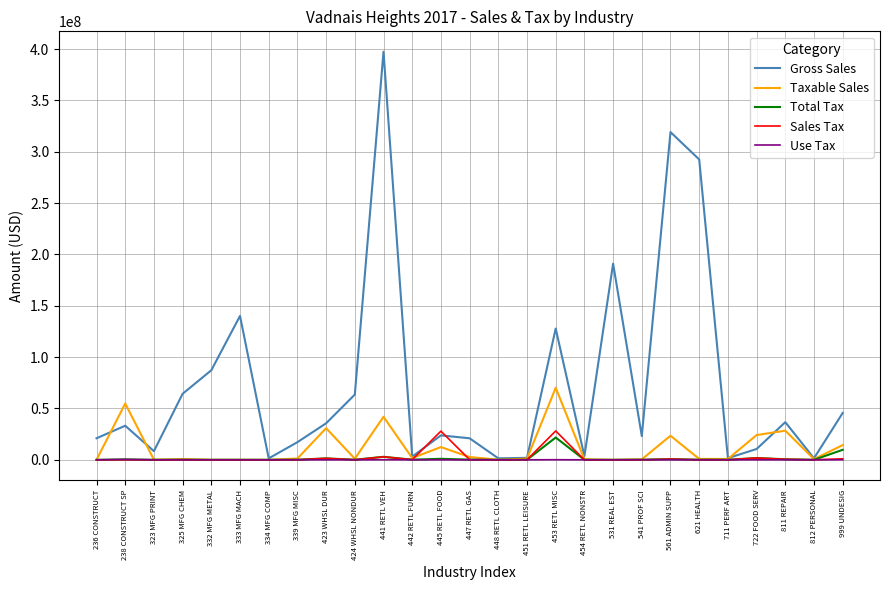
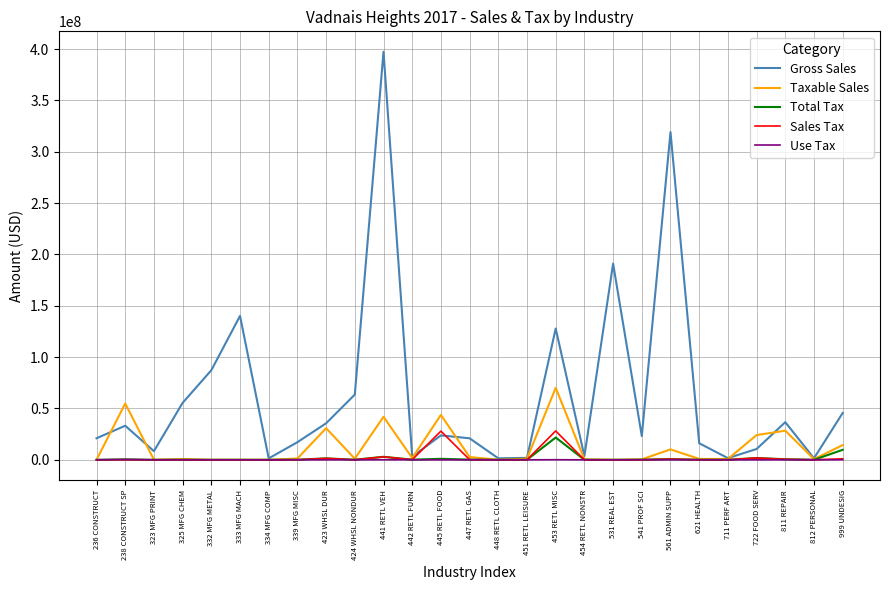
  {
    "Gross Sales": {
      "236 CONSTRUCT": 21000000,
      "238 CONSTRUCT SP": 33000000,
      "323 MFG PRINT": 8000000,
-     "325 MFG CHEM": 64000000,
+     "325 MFG CHEM": 55000000,
      "332 MFG METAL": 87000000,
      "333 MFG MACH": 140000000,
      "339 MFG MISC": 17000000,
      "423 WHSL DUR": 36000000,
      "424 WHSL NONDUR": 64000000,
      "441 RETL VEH": 397000000,
      "445 RETL FOOD": 24000000,
      "447 RETL GAS": 21000000,
      "453 RETL MISC": 128000000,
      "454 RETL NONSTR": 4000000,
      "531 REAL EST": 191000000,
      "541 PROF SCI": 23000000,
      "561 ADMIN SUPP": 319000000,
-     "621 HEALTH": 292000000,
+     "621 HEALTH": 16000000,
      "722 FOOD SERV": 11000000,
      "811 REPAIR": 37000000,
      "999 UNDESIG": 46000000
    },
    "Taxable Sales": {
      "238 CONSTRUCT SP": 55000000,
      "423 WHSL DUR": 31000000,
      "441 RETL VEH": 42000000,
-     "445 RETL FOOD": 12000000,
+     "445 RETL FOOD": 44000000,
      "447 RETL GAS": 3000000,
      "453 RETL MISC": 70000000,
-     "561 ADMIN SUPP": 23000000,
+     "561 ADMIN SUPP": 10000000,
      "722 FOOD SERV": 24000000,
      "811 REPAIR": 28000000,
      "999 UNDESIG": 14000000
    },
    "Total Tax": {
      "453 RETL MISC": 22000000,
      "999 UNDESIG": 10000000
    },
    "Sales Tax": {
      "445 RETL FOOD": 28000000,
      "453 RETL MISC": 28000000
    },
    "Use Tax": {
      "441 RETL VEH": 0,
      "453 RETL MISC": 0
    }
  }
